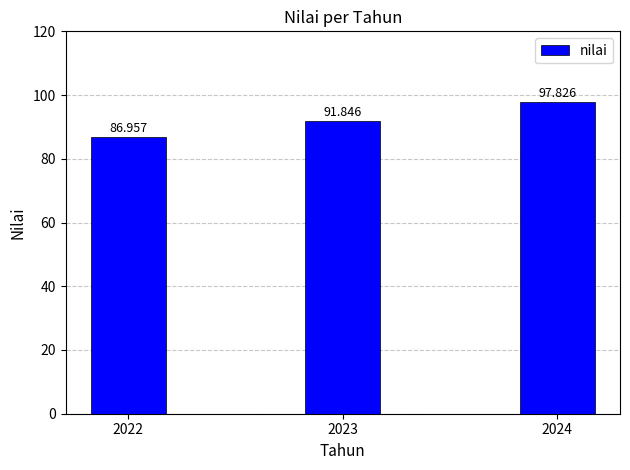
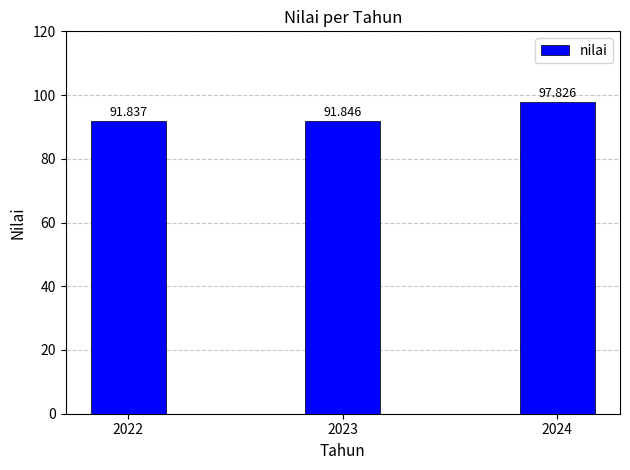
  {
-   "2022": 86.957,
+   "2022": 91.837,
    "2023": 91.846,
    "2024": 97.826
  }
